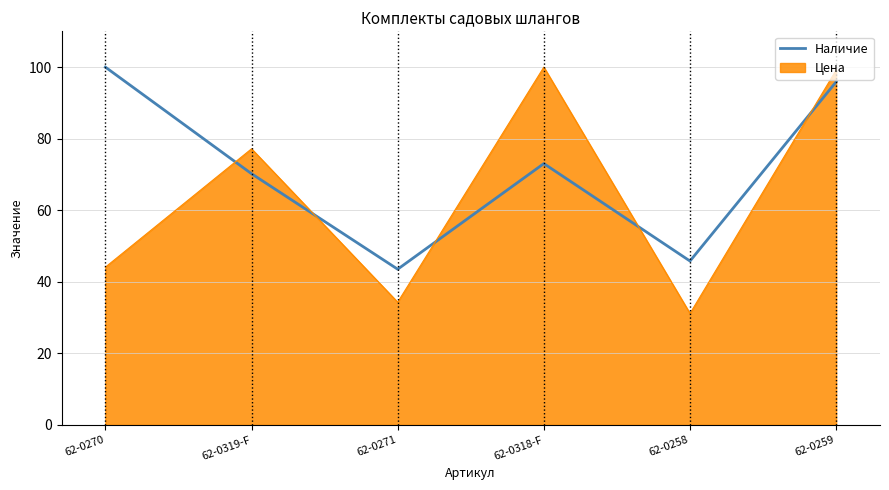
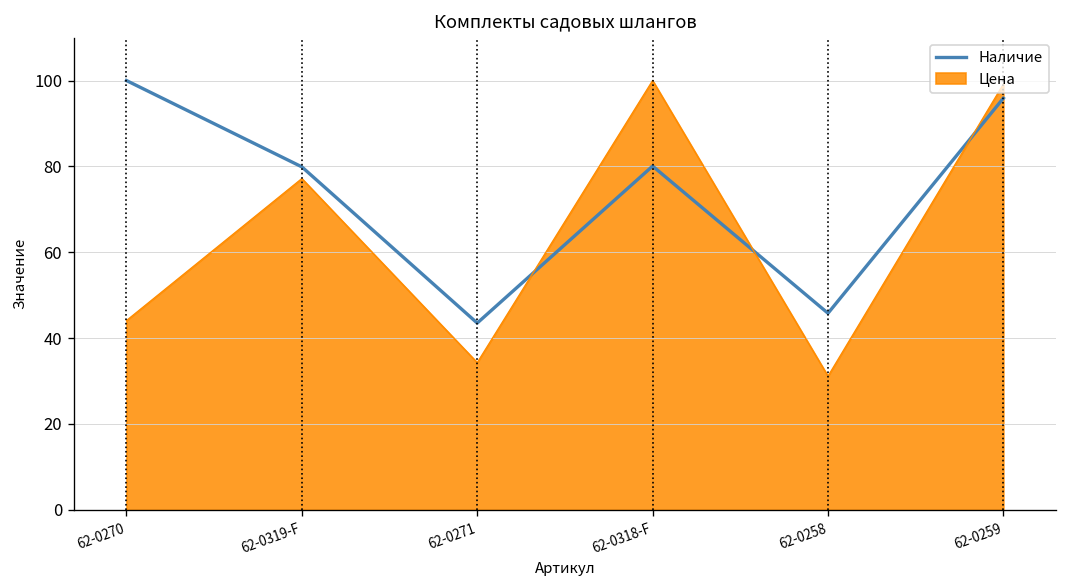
  {
    "Наличие": {
      "62-0270": 100,
-     "62-0319-F": 70,
+     "62-0319-F": 80,
      "62-0271": 44,
-     "62-0318-F": 73,
+     "62-0318-F": 80,
      "62-0258": 46,
      "62-0259": 96
    },
    "Цена": {
      "62-0270": 44,
      "62-0319-F": 77,
      "62-0271": 34,
      "62-0318-F": 100,
      "62-0258": 31
    }
  }
